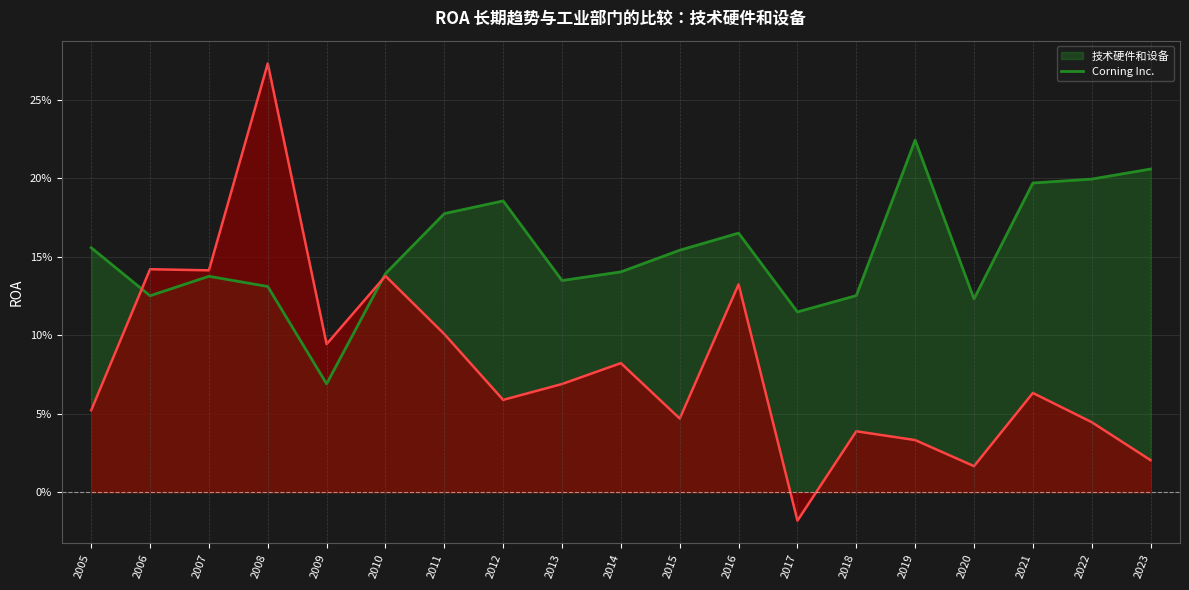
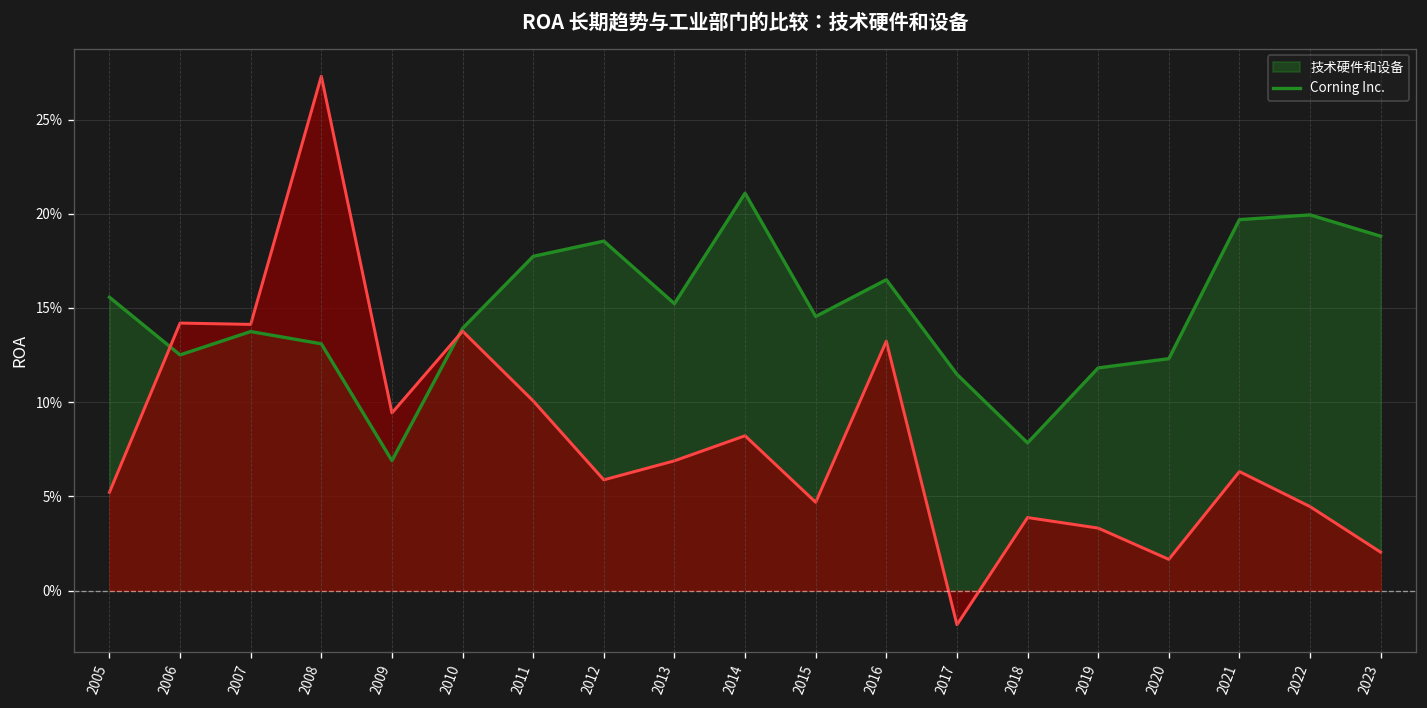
  {
    "技术硬件和设备": {
      "2005": "15.6%",
      "2006": "12.5%",
      "2007": "13.8%",
      "2008": "13.1%",
      "2009": "6.9%",
      "2011": "17.7%",
      "2012": "18.6%",
-     "2013": "13.5%",
-     "2014": "14.0%",
-     "2015": "15.4%",
+     "2013": "15.2%",
+     "2014": "21.1%",
+     "2015": "14.5%",
      "2016": "16.5%",
      "2017": "11.5%",
-     "2018": "12.5%",
-     "2019": "22.4%",
+     "2018": "7.8%",
+     "2019": "11.8%",
      "2020": "12.3%",
      "2021": "19.7%",
      "2022": "19.9%",
-     "2023": "20.6%"
+     "2023": "18.8%"
    }
  }
